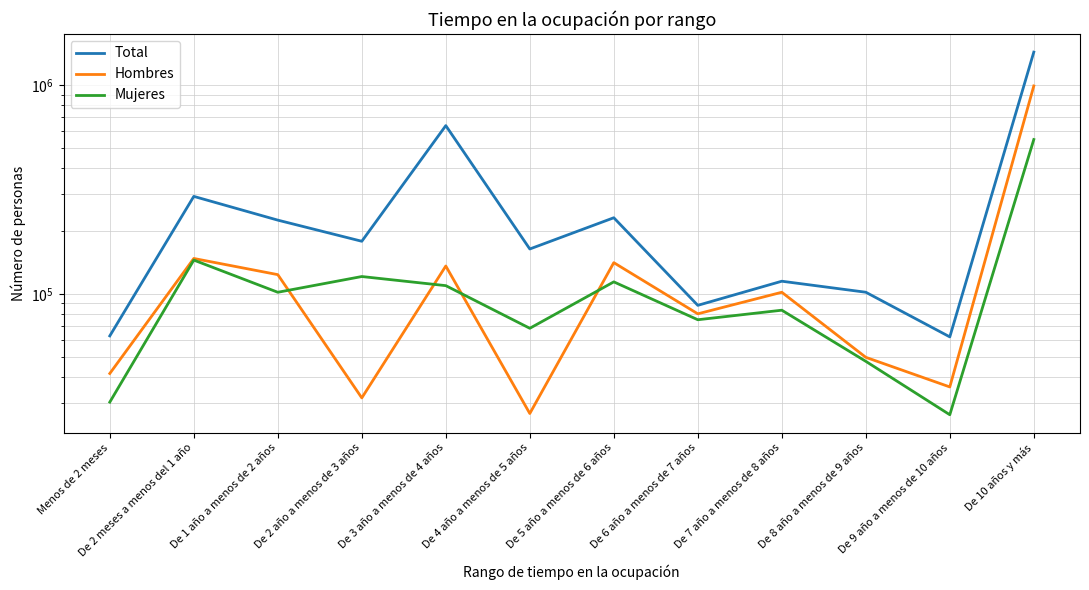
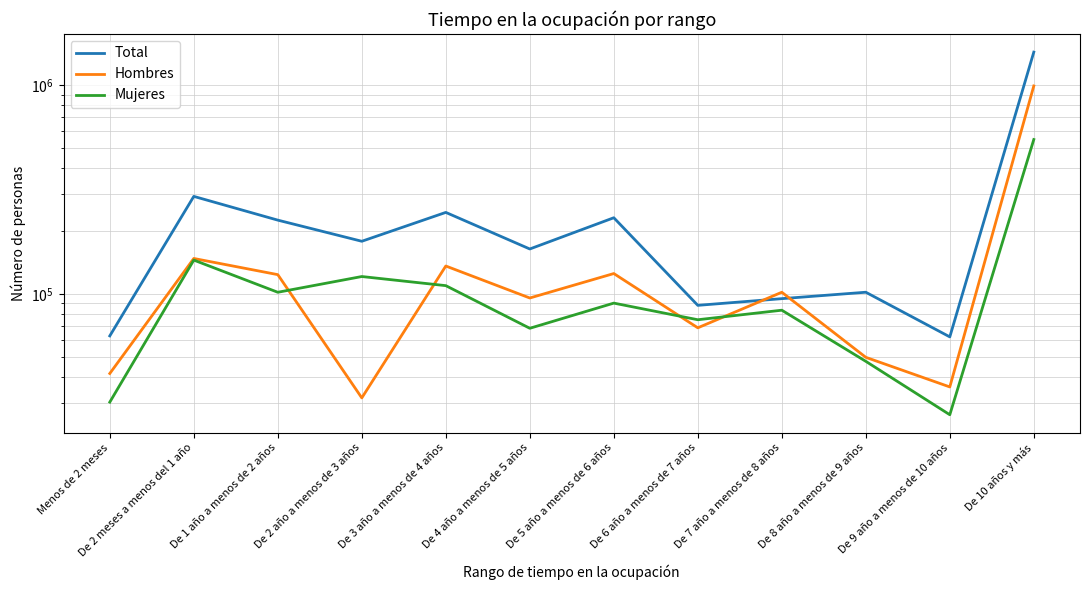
  {
    "Total": {
      "Menos de 2 meses": 63000,
      "De 2 meses a menos del 1 año": 290000,
      "De 1 año a menos de 2 años": 230000,
      "De 2 año a menos de 3 años": 180000,
-     "De 3 año a menos de 4 años": 640000,
+     "De 3 año a menos de 4 años": 250000,
      "De 4 año a menos de 5 años": 160000,
      "De 5 año a menos de 6 años": 230000,
      "De 6 año a menos de 7 años": 88000,
-     "De 7 año a menos de 8 años": 110000,
+     "De 7 año a menos de 8 años": 90000,
      "De 8 año a menos de 9 años": 100000,
      "De 9 año a menos de 10 años": 62000,
      "De 10 años y más": 1400000
    },
    "Hombres": {
      "Menos de 2 meses": 42000,
      "De 1 año a menos de 2 años": 120000,
      "De 2 año a menos de 3 años": 32000,
      "De 3 año a menos de 4 años": 140000,
-     "De 4 año a menos de 5 años": 27000,
-     "De 5 año a menos de 6 años": 140000,
-     "De 6 año a menos de 7 años": 80000,
+     "De 4 año a menos de 5 años": 100000,
+     "De 5 año a menos de 6 años": 130000,
+     "De 6 año a menos de 7 años": 69000,
      "De 7 año a menos de 8 años": 100000,
      "De 8 año a menos de 9 años": 50000,
      "De 9 año a menos de 10 años": 36000,
      "De 10 años y más": 1000000
    },
    "Mujeres": {
      "Menos de 2 meses": 30000,
      "De 1 año a menos de 2 años": 100000,
      "De 2 año a menos de 3 años": 120000,
      "De 3 año a menos de 4 años": 110000,
      "De 4 año a menos de 5 años": 68000,
-     "De 5 año a menos de 6 años": 110000,
+     "De 5 año a menos de 6 años": 90000,
      "De 6 año a menos de 7 años": 75000,
      "De 7 año a menos de 8 años": 84000,
      "De 8 año a menos de 9 años": 48000,
      "De 9 año a menos de 10 años": 26000,
      "De 10 años y más": 550000
    }
  }
